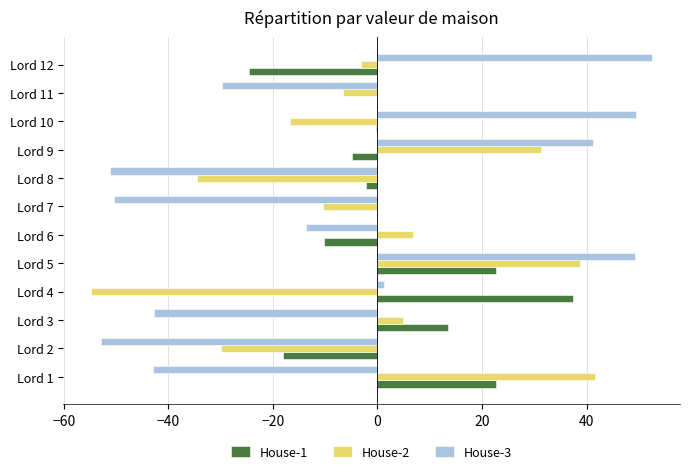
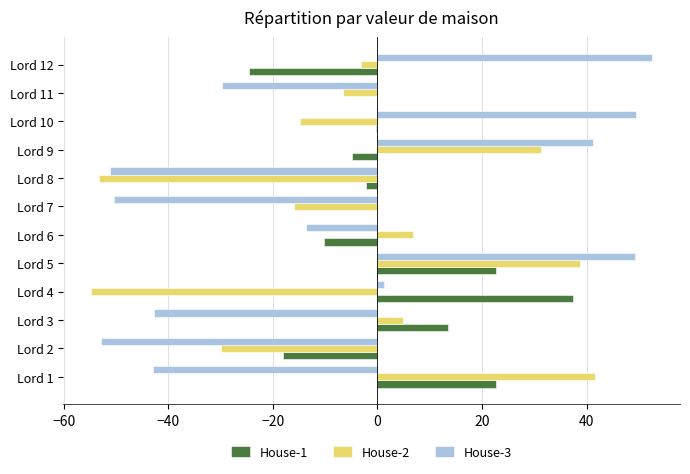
  {
    "House-1": {
      "Lord 12": -25,
      "Lord 9": -5,
      "Lord 8": -2,
      "Lord 6": -10,
      "Lord 5": 23,
      "Lord 4": 37,
      "Lord 3": 14,
      "Lord 2": -18,
      "Lord 1": 23
    },
    "House-2": {
      "Lord 12": -3,
      "Lord 11": -7,
-     "Lord 10": -17,
+     "Lord 10": -15,
      "Lord 9": 31,
-     "Lord 8": -34,
-     "Lord 7": -10,
+     "Lord 8": -53,
+     "Lord 7": -16,
      "Lord 6": 7,
      "Lord 5": 39,
      "Lord 4": -55,
      "Lord 3": 5,
      "Lord 2": -30,
      "Lord 1": 42
    },
    "House-3": {
      "Lord 12": 52,
      "Lord 11": -30,
      "Lord 10": 49,
      "Lord 9": 41,
      "Lord 8": -51,
      "Lord 7": -50,
      "Lord 6": -14,
      "Lord 5": 49,
      "Lord 4": 1,
      "Lord 3": -43,
      "Lord 2": -53,
      "Lord 1": -43
    }
  }
